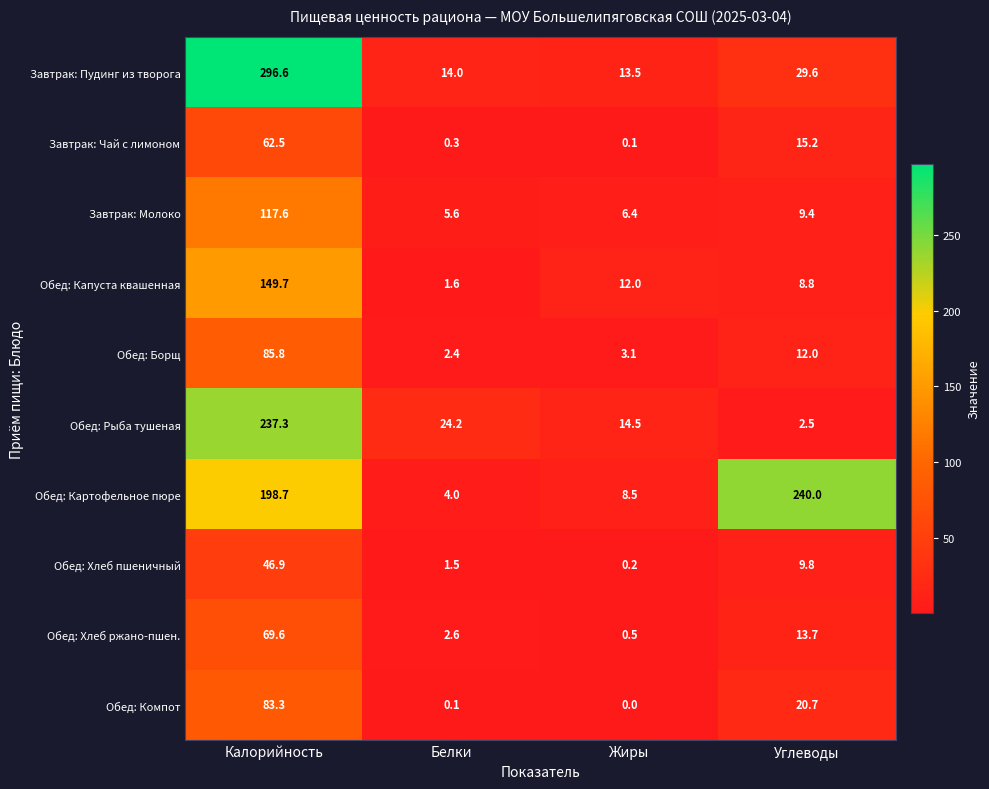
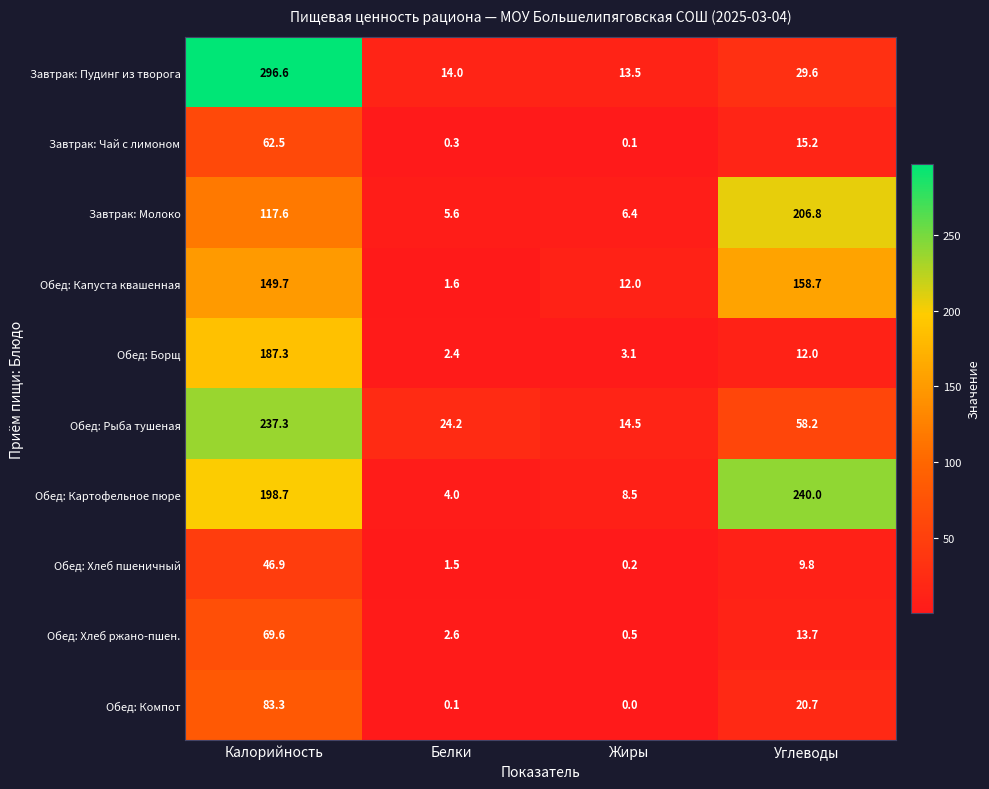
  {
    "Завтрак: Пудинг из творога": {
      "Калорийность": 296.6,
      "Белки": 14.0,
      "Жиры": 13.5,
      "Углеводы": 29.6
    },
    "Завтрак: Чай с лимоном": {
      "Калорийность": 62.5,
      "Белки": 0.3,
      "Жиры": 0.1,
      "Углеводы": 15.2
    },
    "Завтрак: Молоко": {
      "Калорийность": 117.6,
      "Белки": 5.6,
      "Жиры": 6.4,
-     "Углеводы": 9.4
+     "Углеводы": 206.8
    },
    "Обед: Капуста квашенная": {
      "Калорийность": 149.7,
      "Белки": 1.6,
      "Жиры": 12.0,
-     "Углеводы": 8.8
+     "Углеводы": 158.7
    },
    "Обед: Борщ": {
-     "Калорийность": 85.8,
+     "Калорийность": 187.3,
      "Белки": 2.4,
      "Жиры": 3.1,
      "Углеводы": 12.0
    },
    "Обед: Рыба тушеная": {
      "Калорийность": 237.3,
      "Белки": 24.2,
      "Жиры": 14.5,
-     "Углеводы": 2.5
+     "Углеводы": 58.2
    },
    "Обед: Картофельное пюре": {
      "Калорийность": 198.7,
      "Белки": 4.0,
      "Жиры": 8.5,
      "Углеводы": 240.0
    },
    "Обед: Хлеб пшеничный": {
      "Калорийность": 46.9,
      "Белки": 1.5,
      "Жиры": 0.2,
      "Углеводы": 9.8
    },
    "Обед: Хлеб ржано-пшен.": {
      "Калорийность": 69.6,
      "Белки": 2.6,
      "Жиры": 0.5,
      "Углеводы": 13.7
    },
    "Обед: Компот": {
      "Калорийность": 83.3,
      "Белки": 0.1,
      "Жиры": 0.0,
      "Углеводы": 20.7
    }
  }
